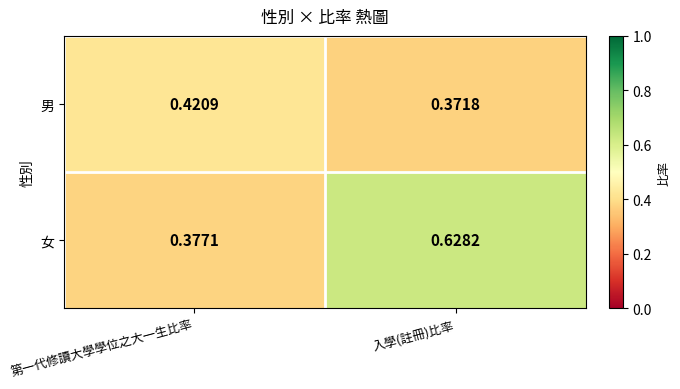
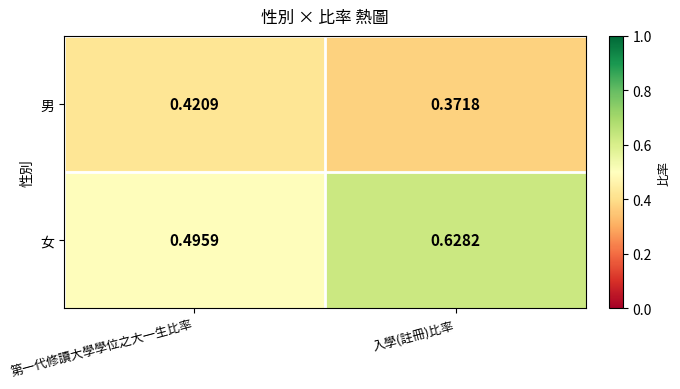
  {
    "男": {
      "第一代修讀大學學位之大一生比率": 0.4209,
      "入學(註冊)比率": 0.3718
    },
    "女": {
-     "第一代修讀大學學位之大一生比率": 0.3771,
+     "第一代修讀大學學位之大一生比率": 0.4959,
      "入學(註冊)比率": 0.6282
    }
  }
